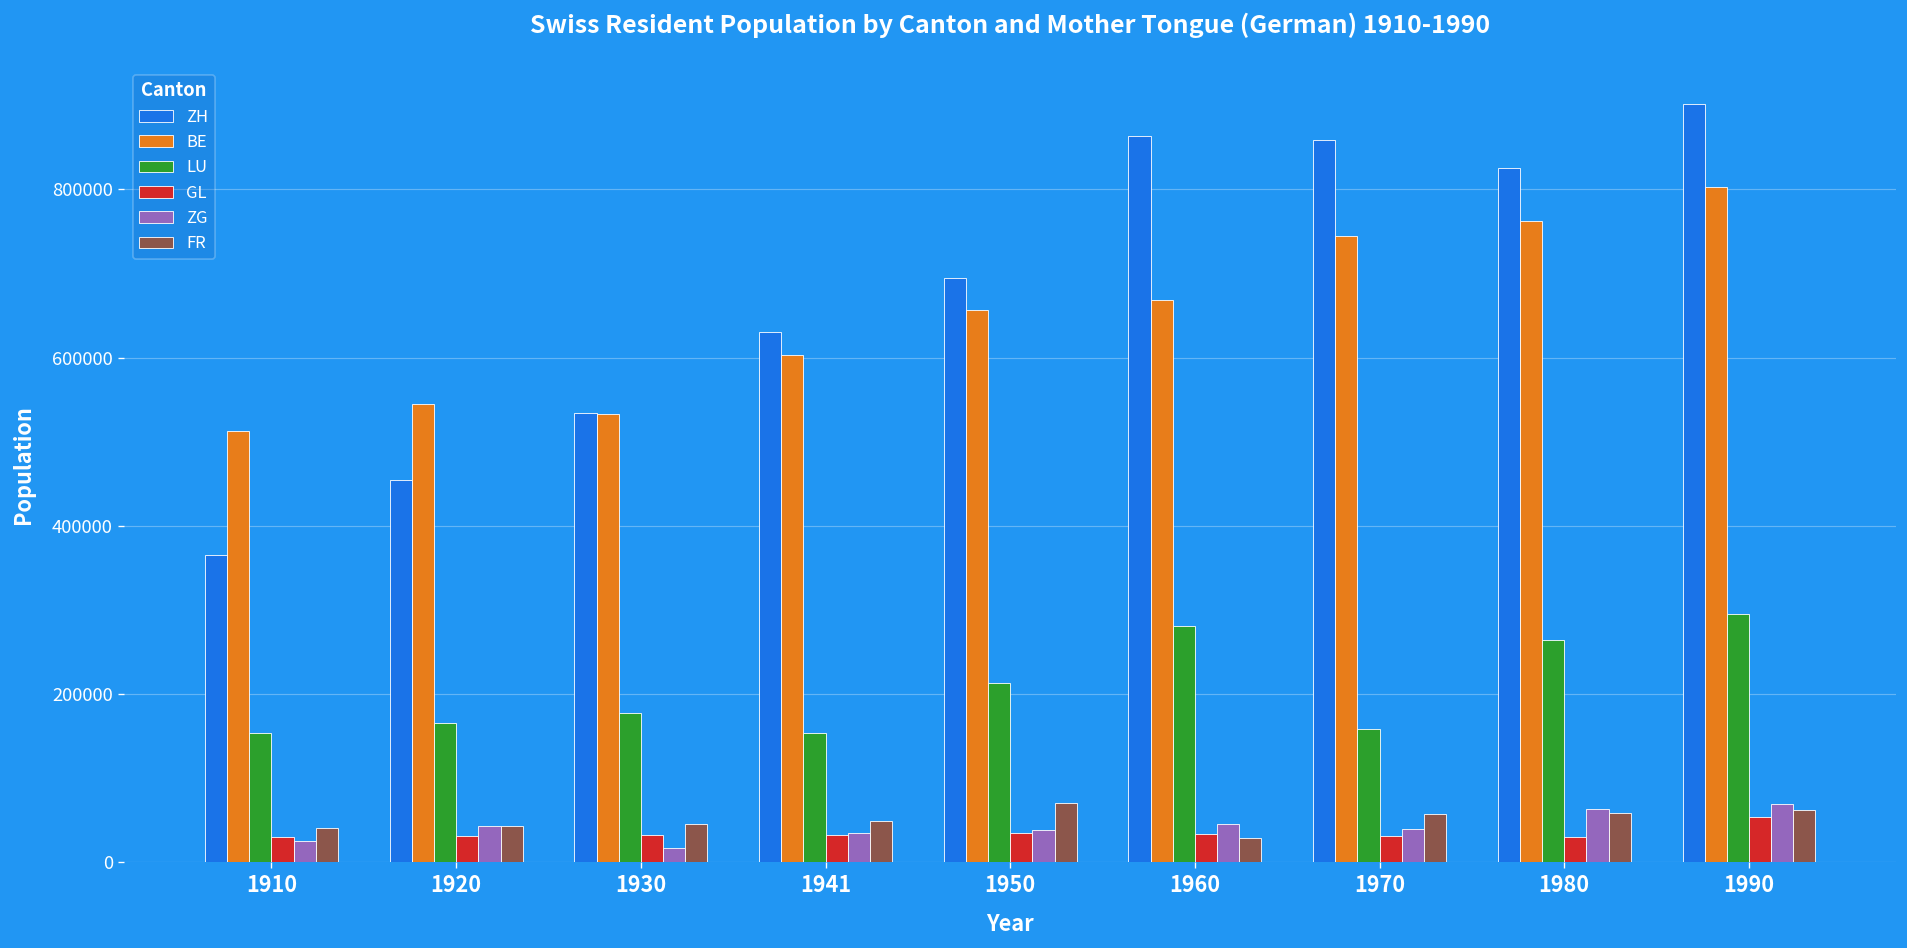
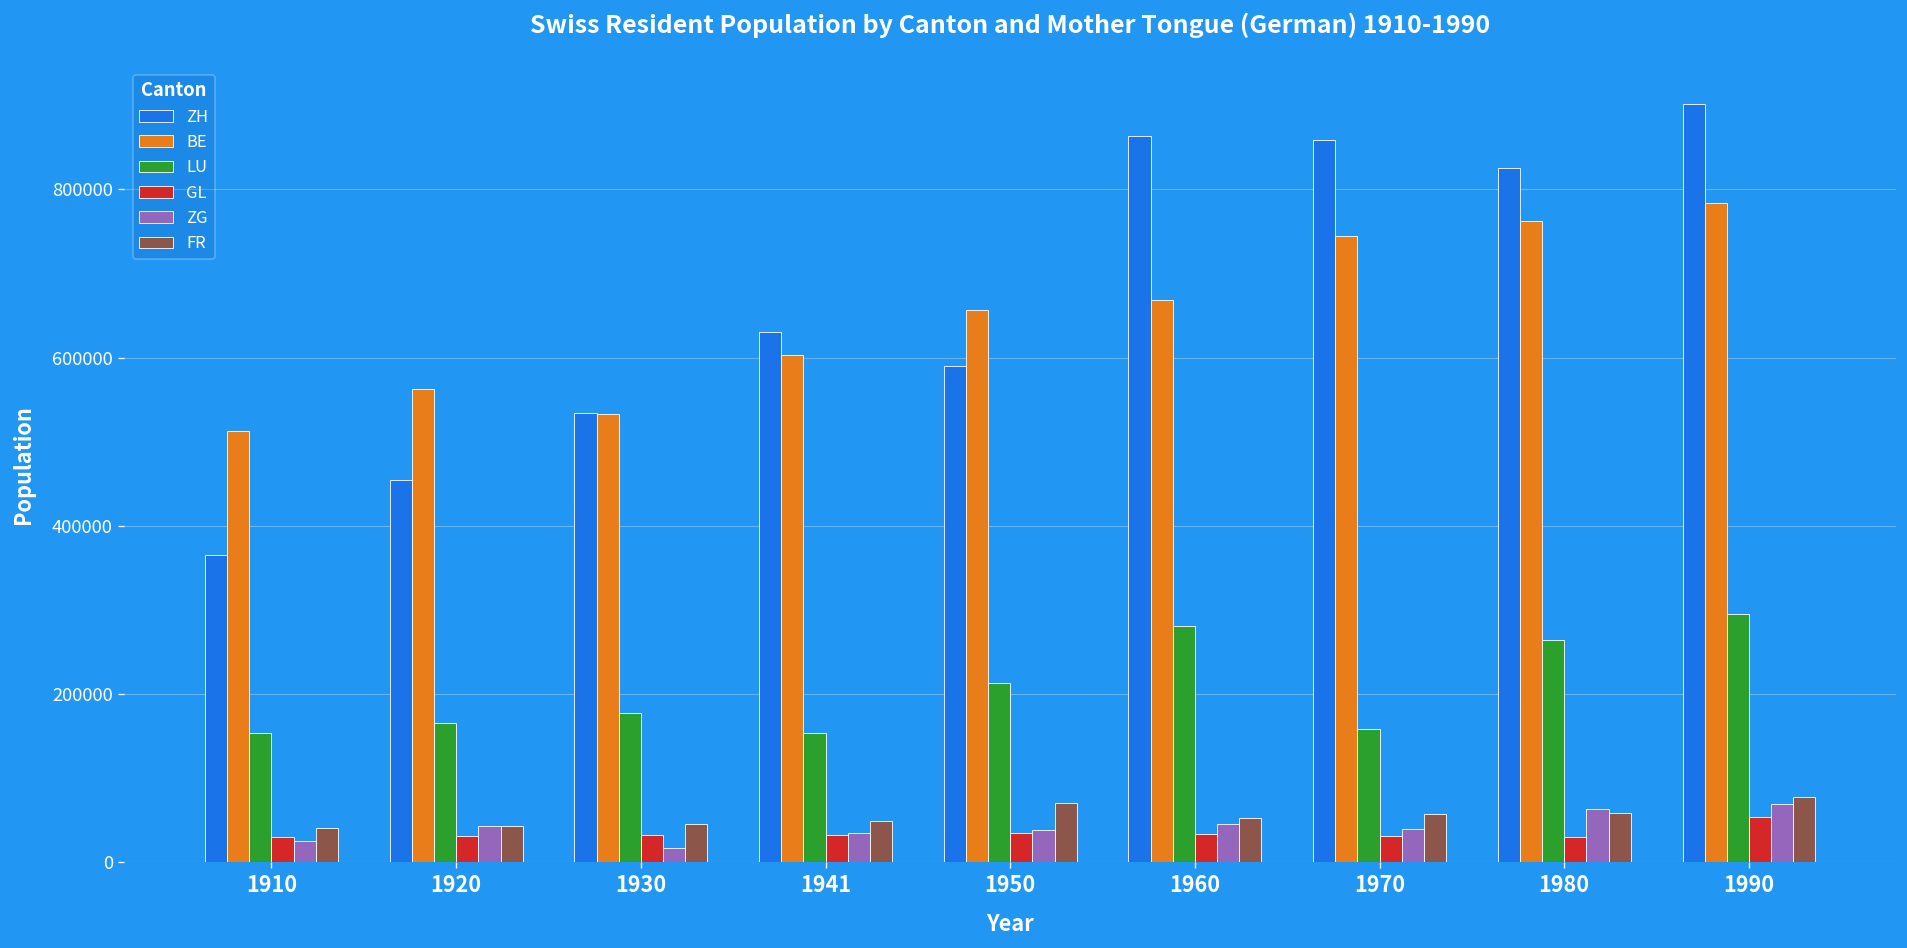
  {
    "ZH": {
      "1910": 360000,
      "1920": 450000,
      "1930": 530000,
      "1941": 630000,
-     "1950": 690000,
+     "1950": 590000,
      "1960": 860000,
      "1970": 860000,
      "1980": 830000,
      "1990": 900000
    },
    "BE": {
      "1910": 510000,
-     "1920": 550000,
+     "1920": 560000,
      "1930": 530000,
      "1941": 600000,
      "1950": 660000,
      "1960": 670000,
      "1970": 750000,
      "1980": 760000,
-     "1990": 800000
+     "1990": 780000
    },
    "LU": {
      "1910": 150000,
      "1920": 170000,
      "1930": 180000,
      "1941": 150000,
      "1950": 210000,
      "1960": 280000,
      "1970": 160000,
      "1980": 260000,
      "1990": 290000
    },
    "GL": {
      "1910": 30000,
      "1920": 30000,
      "1930": 30000,
      "1941": 30000,
      "1950": 30000,
      "1960": 30000,
      "1970": 30000,
      "1980": 30000,
      "1990": 50000
    },
    "ZG": {
      "1910": 20000,
      "1920": 40000,
      "1930": 20000,
      "1941": 30000,
      "1950": 40000,
      "1960": 50000,
      "1970": 40000,
      "1980": 60000,
      "1990": 70000
    },
    "FR": {
      "1910": 40000,
      "1920": 40000,
      "1930": 40000,
      "1941": 50000,
      "1950": 70000,
-     "1960": 30000,
+     "1960": 50000,
      "1970": 60000,
      "1980": 60000,
-     "1990": 60000
+     "1990": 80000
    }
  }
